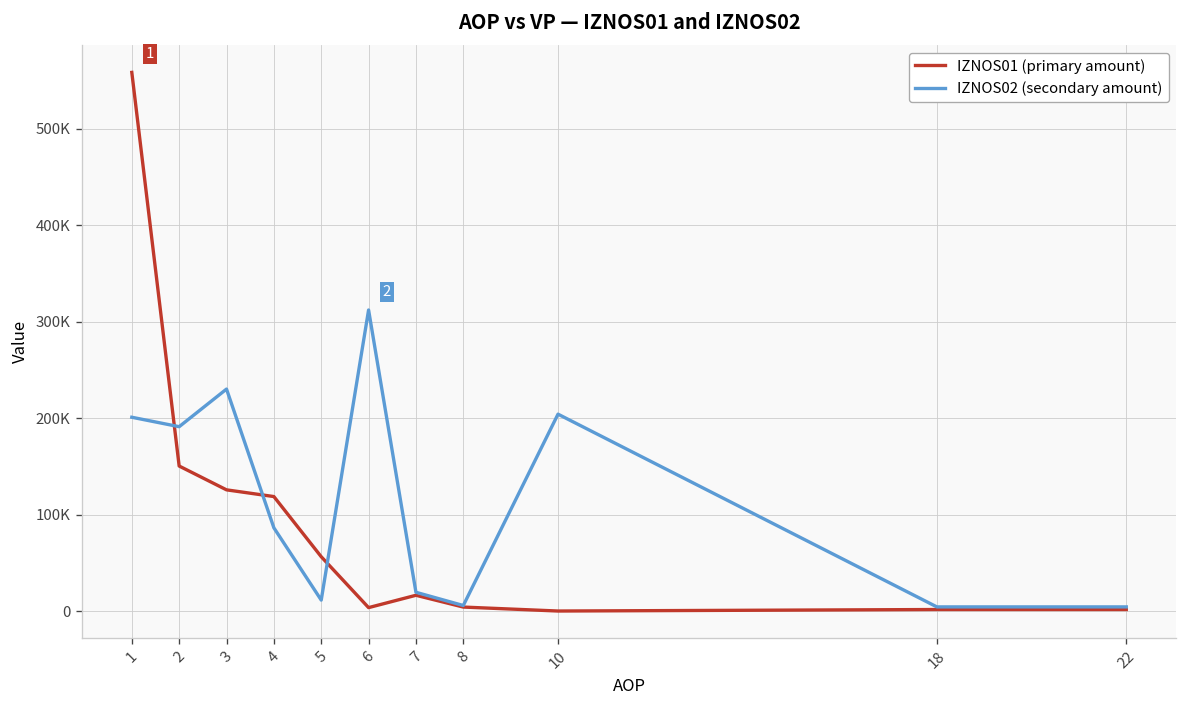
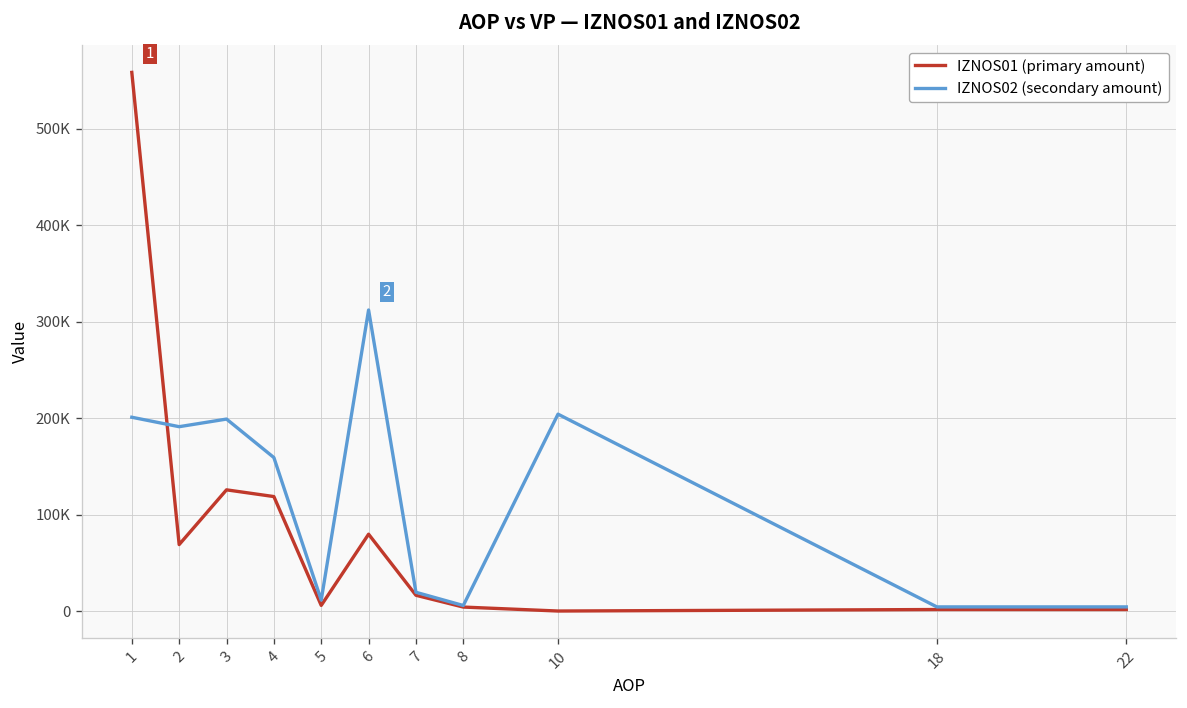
  {
    "IZNOS01 (primary amount)": {
-     "2": 150000,
+     "2": 70000,
      "3": 130000,
      "4": 120000,
-     "5": 60000,
-     "6": 0,
+     "5": 10000,
+     "6": 80000,
      "10": 0
    },
    "IZNOS02 (secondary amount)": {
      "1": 200000,
      "2": 190000,
-     "3": 230000,
-     "4": 90000,
+     "3": 200000,
+     "4": 160000,
      "5": 10000,
      "10": 200000
    }
  }
